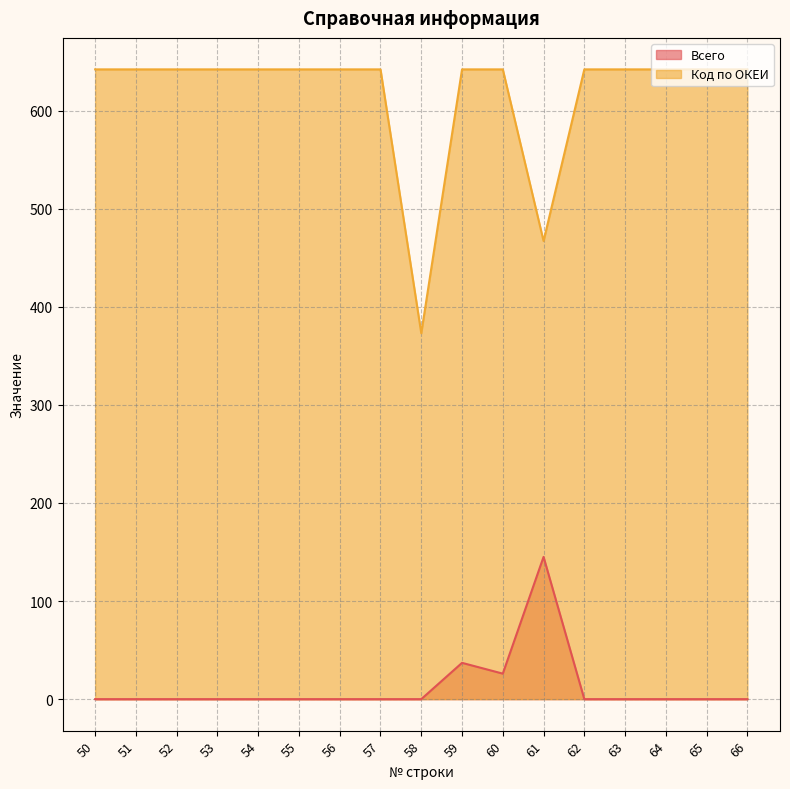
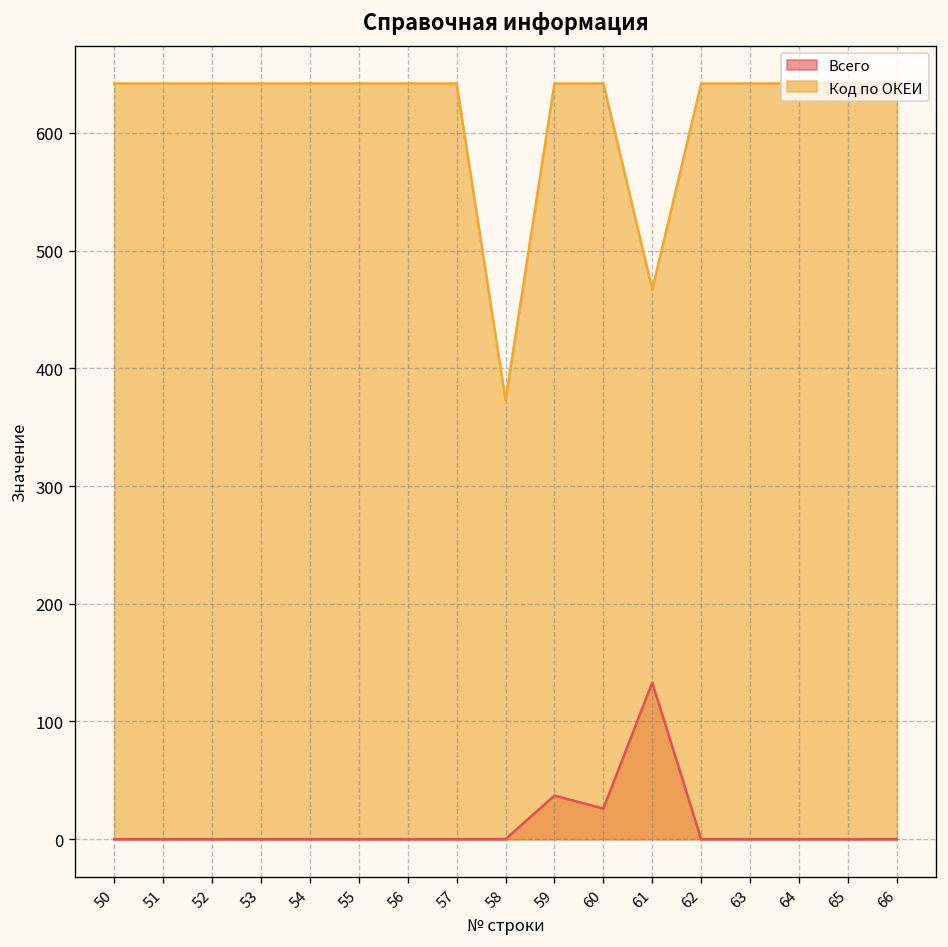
  {
    "Всего": {
      "50": 0,
      "51": 0,
      "52": 0,
      "53": 0,
      "54": 0,
      "55": 0,
      "56": 0,
      "57": 0,
      "58": 0,
      "59": 40,
      "60": 30,
-     "61": 150,
+     "61": 130,
      "62": 0,
      "63": 0,
      "64": 0,
      "65": 0,
      "66": 0
    },
    "Код по ОКЕИ": {
      "50": 640,
      "51": 640,
      "52": 640,
      "53": 640,
      "54": 640,
      "55": 640,
      "56": 640,
      "57": 640,
      "58": 370,
      "59": 640,
      "60": 640,
      "61": 470,
      "62": 640,
      "63": 640
    }
  }
